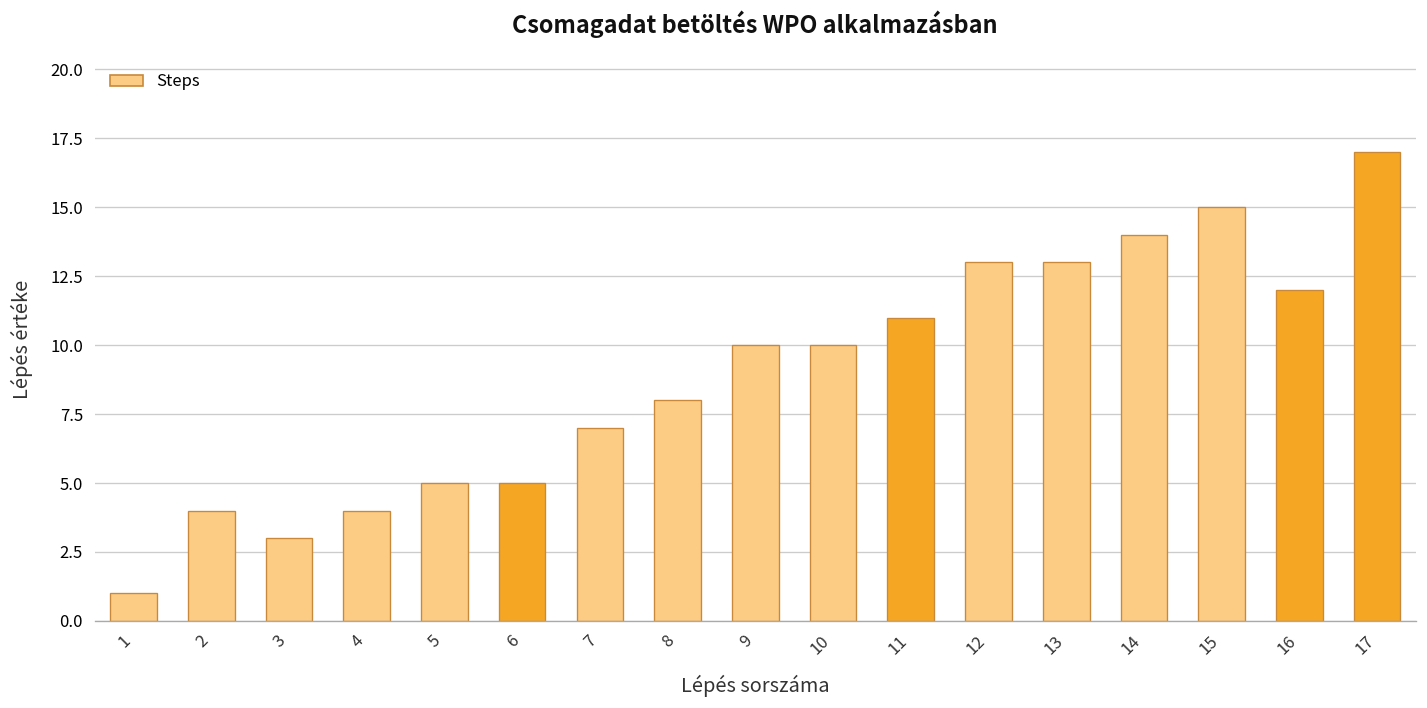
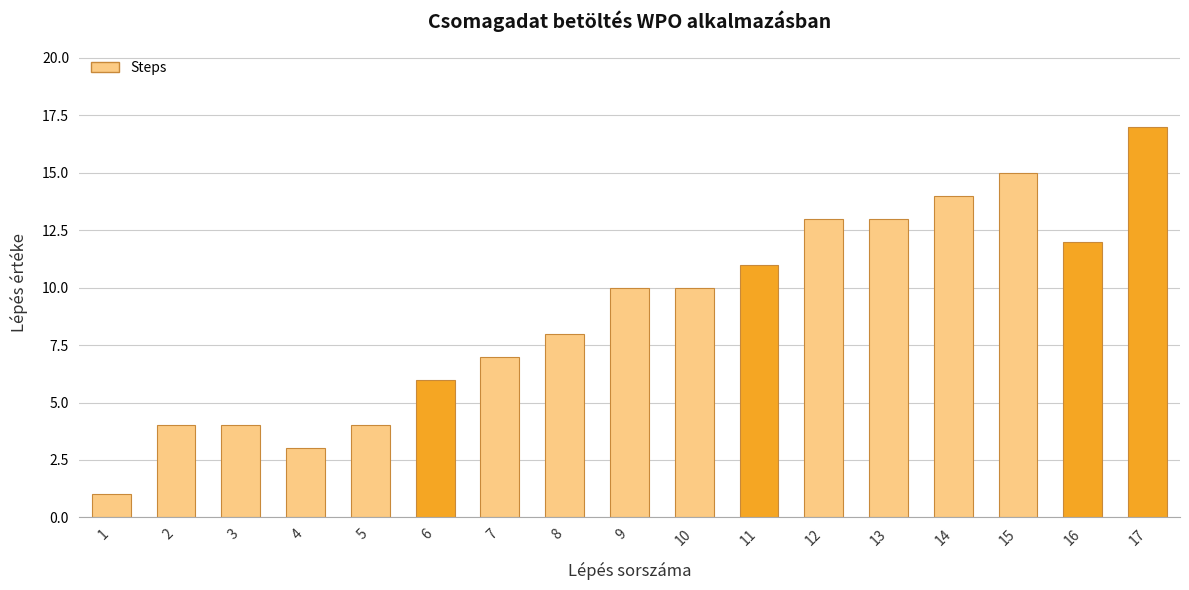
  {
    "1": 1,
    "2": 4,
-   "3": 3,
-   "4": 4,
-   "5": 5,
-   "6": 5,
+   "3": 4,
+   "4": 3,
+   "5": 4,
+   "6": 6,
    "7": 7,
    "8": 8,
    "9": 10,
    "10": 10,
    "11": 11,
    "12": 13,
    "13": 13,
    "14": 14,
    "15": 15,
    "16": 12,
    "17": 17
  }
